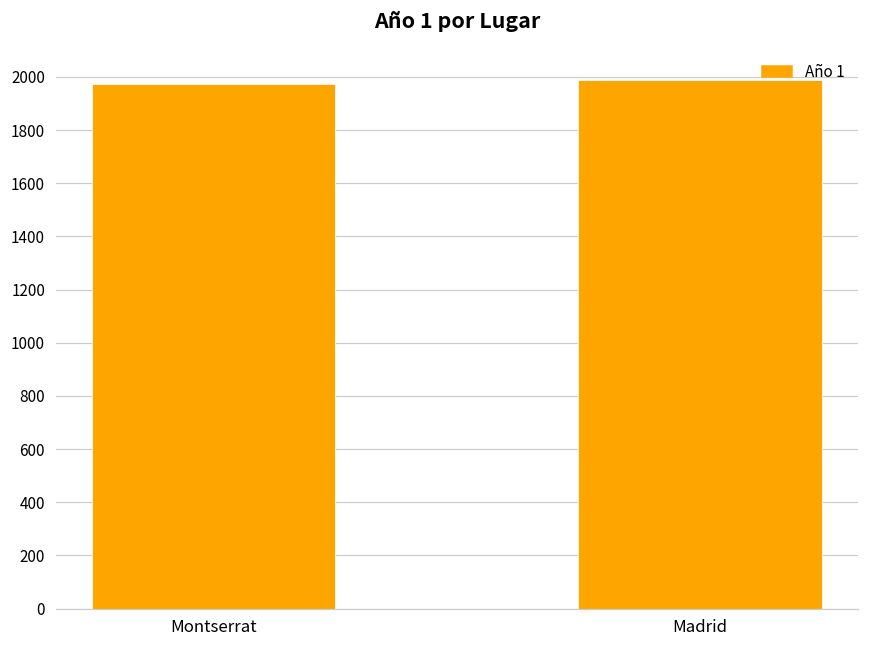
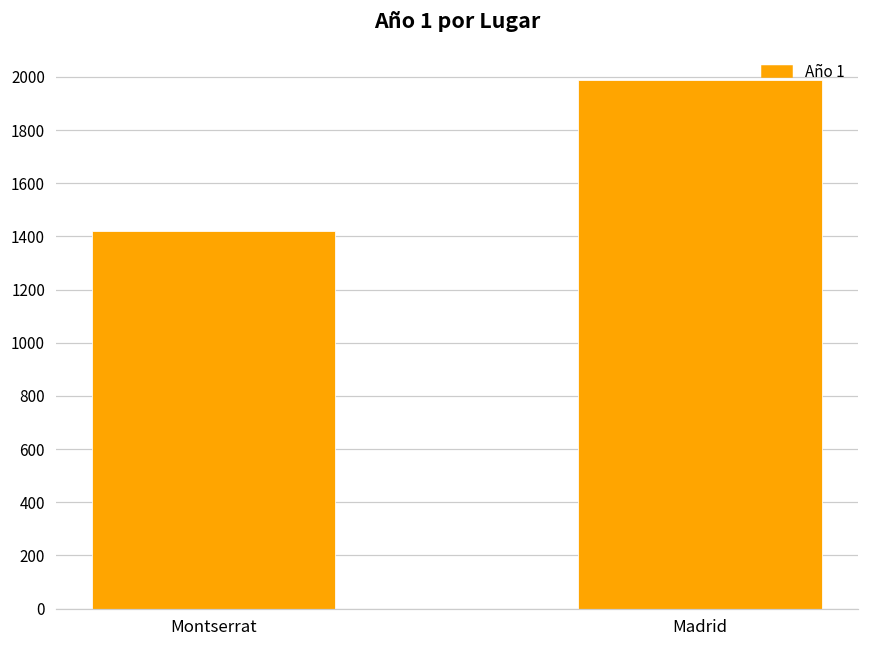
  {
-   "Montserrat": 1970,
+   "Montserrat": 1420,
    "Madrid": 1990
  }
